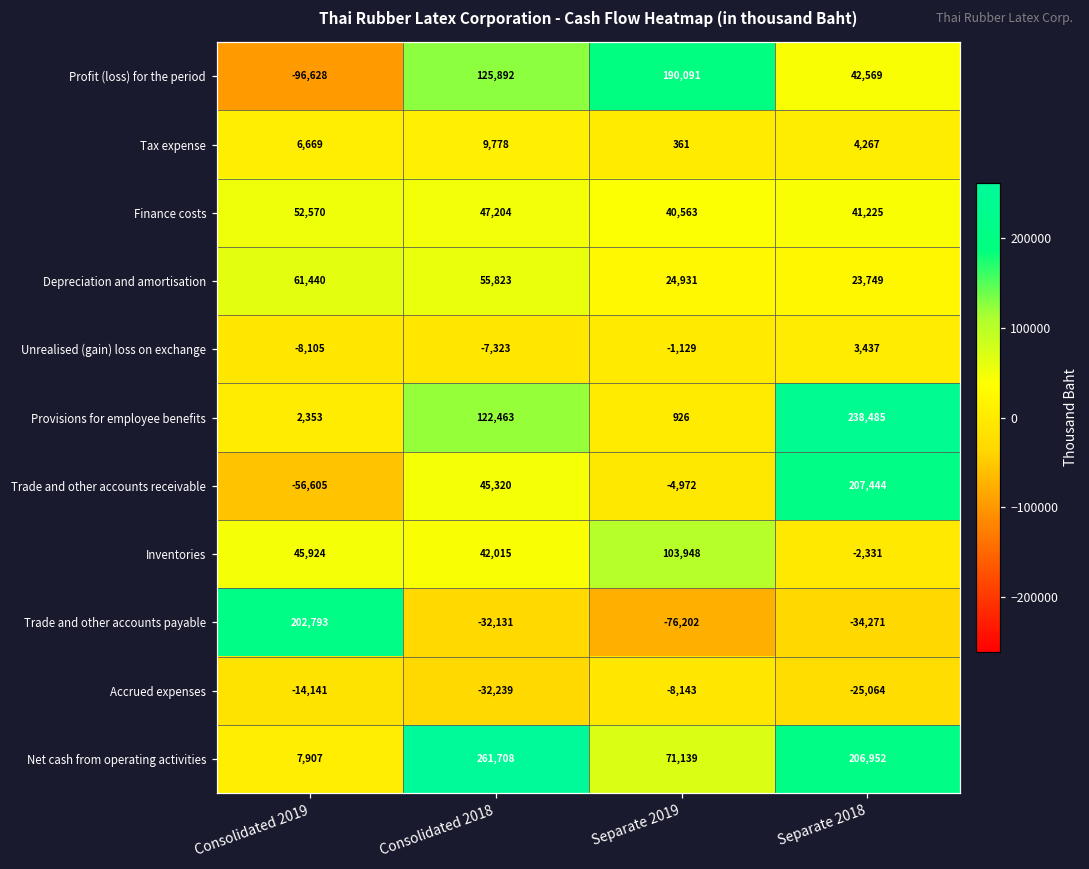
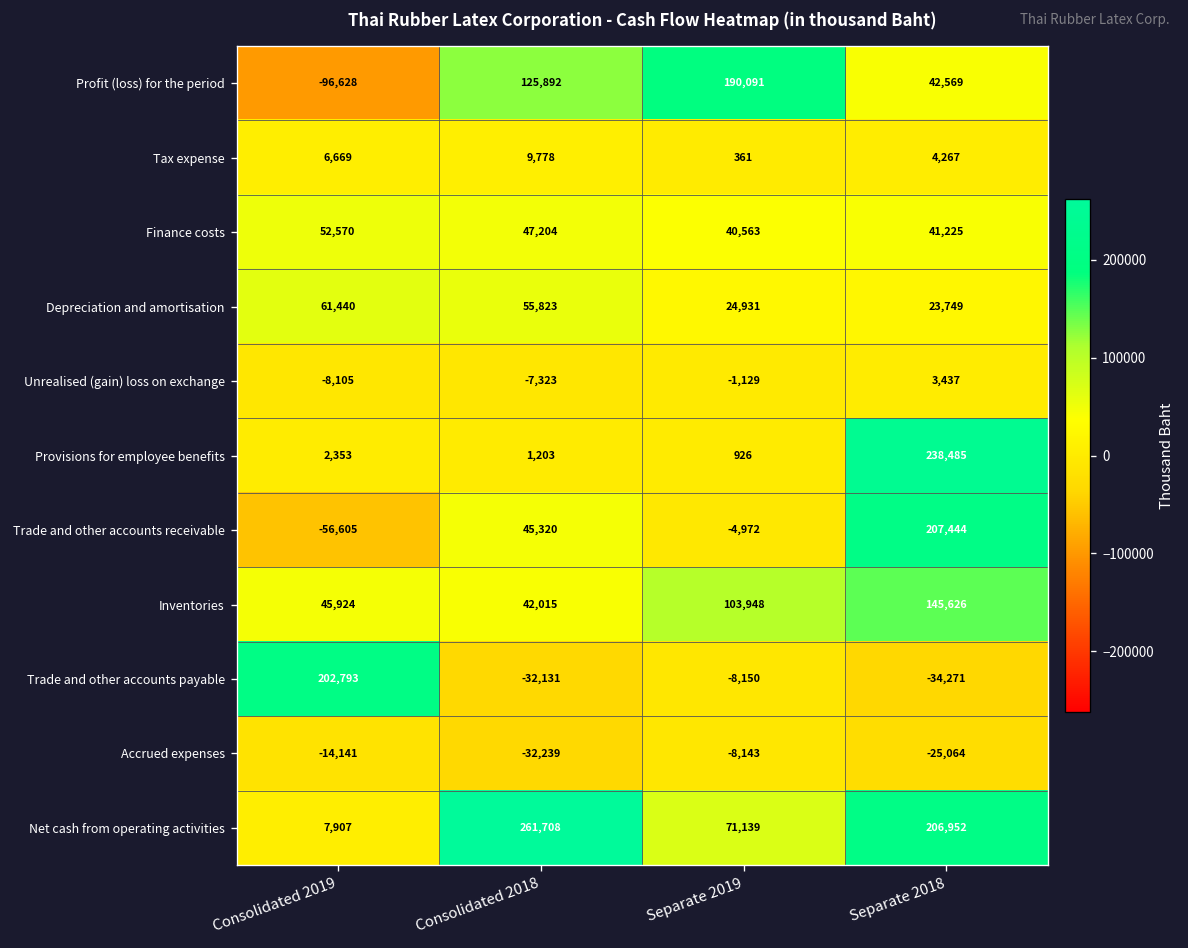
  {
    "Profit (loss) for the period": {
      "Consolidated 2019": "-96,628",
      "Consolidated 2018": "125,892",
      "Separate 2019": "190,091",
      "Separate 2018": "42,569"
    },
    "Tax expense": {
      "Consolidated 2019": "6,669",
      "Consolidated 2018": "9,778",
      "Separate 2019": "361",
      "Separate 2018": "4,267"
    },
    "Finance costs": {
      "Consolidated 2019": "52,570",
      "Consolidated 2018": "47,204",
      "Separate 2019": "40,563",
      "Separate 2018": "41,225"
    },
    "Depreciation and amortisation": {
      "Consolidated 2019": "61,440",
      "Consolidated 2018": "55,823",
      "Separate 2019": "24,931",
      "Separate 2018": "23,749"
    },
    "Unrealised (gain) loss on exchange": {
      "Consolidated 2019": "-8,105",
      "Consolidated 2018": "-7,323",
      "Separate 2019": "-1,129",
      "Separate 2018": "3,437"
    },
    "Provisions for employee benefits": {
      "Consolidated 2019": "2,353",
-     "Consolidated 2018": "122,463",
+     "Consolidated 2018": "1,203",
      "Separate 2019": "926",
      "Separate 2018": "238,485"
    },
    "Trade and other accounts receivable": {
      "Consolidated 2019": "-56,605",
      "Consolidated 2018": "45,320",
      "Separate 2019": "-4,972",
      "Separate 2018": "207,444"
    },
    "Inventories": {
      "Consolidated 2019": "45,924",
      "Consolidated 2018": "42,015",
      "Separate 2019": "103,948",
-     "Separate 2018": "-2,331"
+     "Separate 2018": "145,626"
    },
    "Trade and other accounts payable": {
      "Consolidated 2019": "202,793",
      "Consolidated 2018": "-32,131",
-     "Separate 2019": "-76,202",
+     "Separate 2019": "-8,150",
      "Separate 2018": "-34,271"
    },
    "Accrued expenses": {
      "Consolidated 2019": "-14,141",
      "Consolidated 2018": "-32,239",
      "Separate 2019": "-8,143",
      "Separate 2018": "-25,064"
    },
    "Net cash from operating activities": {
      "Consolidated 2019": "7,907",
      "Consolidated 2018": "261,708",
      "Separate 2019": "71,139",
      "Separate 2018": "206,952"
    }
  }
